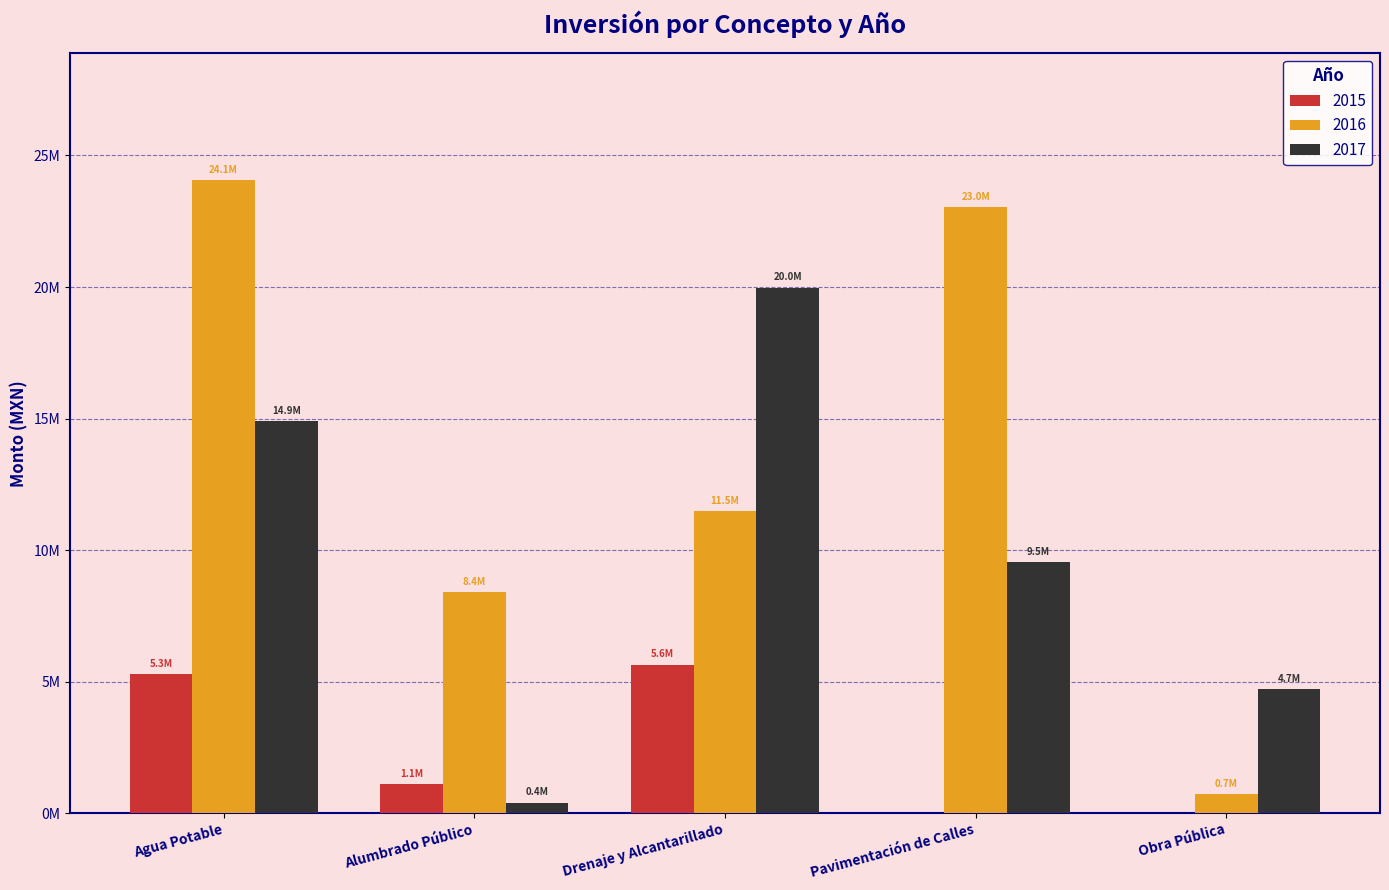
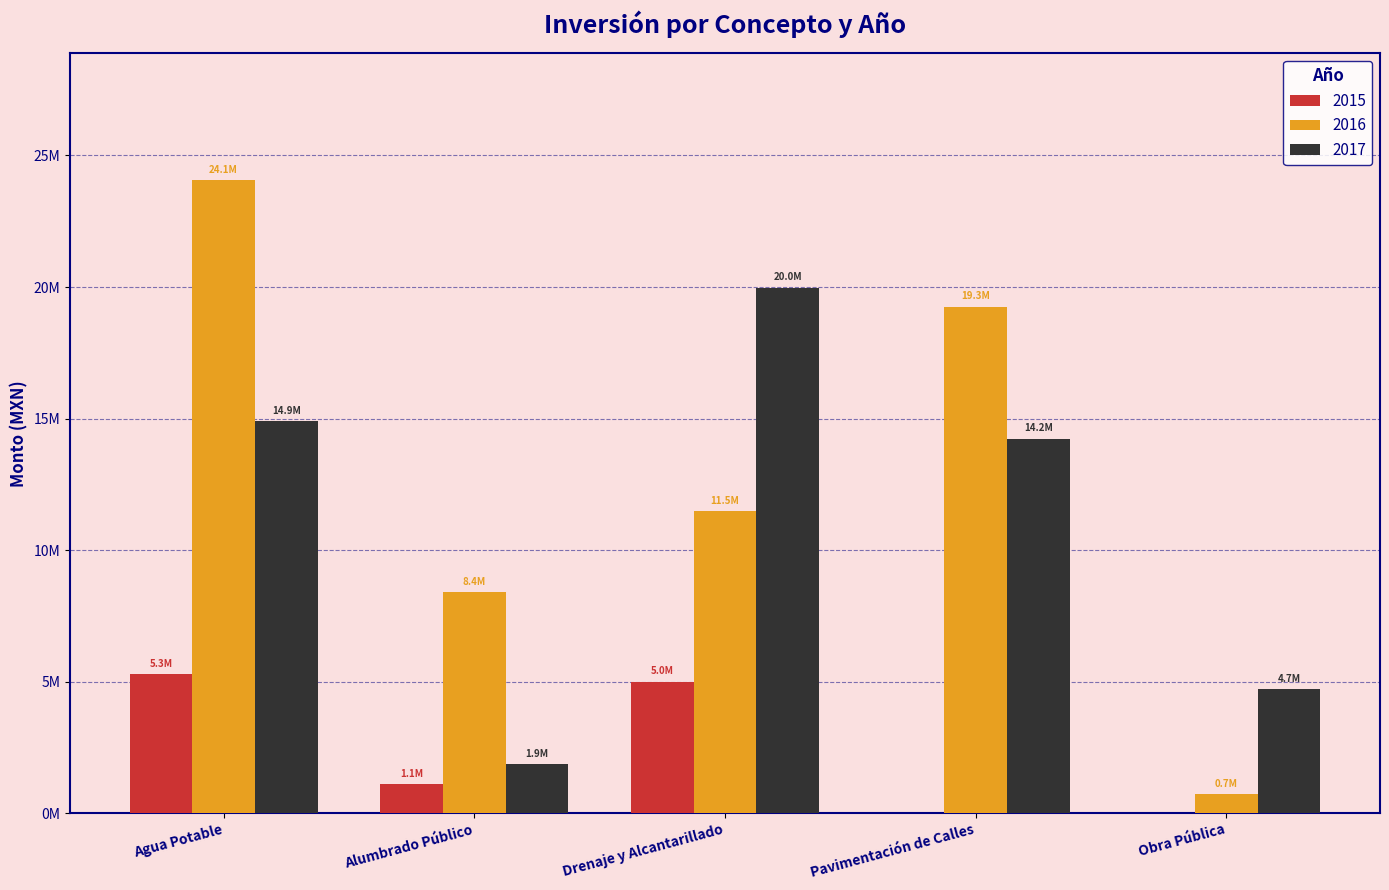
  {
    "2015": {
      "Agua Potable": "5.3M",
      "Alumbrado Público": "1.1M",
-     "Drenaje y Alcantarillado": "5.6M"
+     "Drenaje y Alcantarillado": "5.0M"
    },
    "2016": {
      "Agua Potable": "24.1M",
      "Alumbrado Público": "8.4M",
      "Drenaje y Alcantarillado": "11.5M",
-     "Pavimentación de Calles": "23.0M",
+     "Pavimentación de Calles": "19.3M",
      "Obra Pública": "0.7M"
    },
    "2017": {
      "Agua Potable": "14.9M",
-     "Alumbrado Público": "0.4M",
+     "Alumbrado Público": "1.9M",
      "Drenaje y Alcantarillado": "20.0M",
-     "Pavimentación de Calles": "9.5M",
+     "Pavimentación de Calles": "14.2M",
      "Obra Pública": "4.7M"
    }
  }
